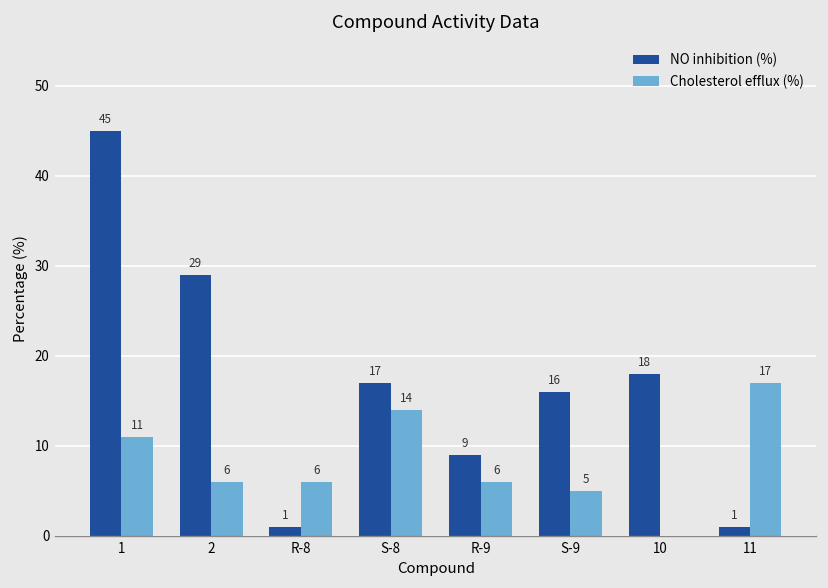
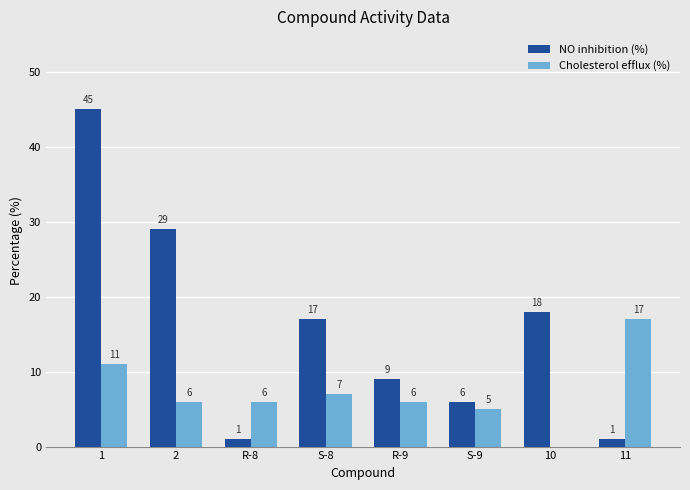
  {
    "NO inhibition (%)": {
      "1": 45,
      "2": 29,
      "R-8": 1,
      "S-8": 17,
      "R-9": 9,
-     "S-9": 16,
+     "S-9": 6,
      "10": 18,
      "11": 1
    },
    "Cholesterol efflux (%)": {
      "1": 11,
      "2": 6,
      "R-8": 6,
-     "S-8": 14,
+     "S-8": 7,
      "R-9": 6,
      "S-9": 5,
      "11": 17
    }
  }
